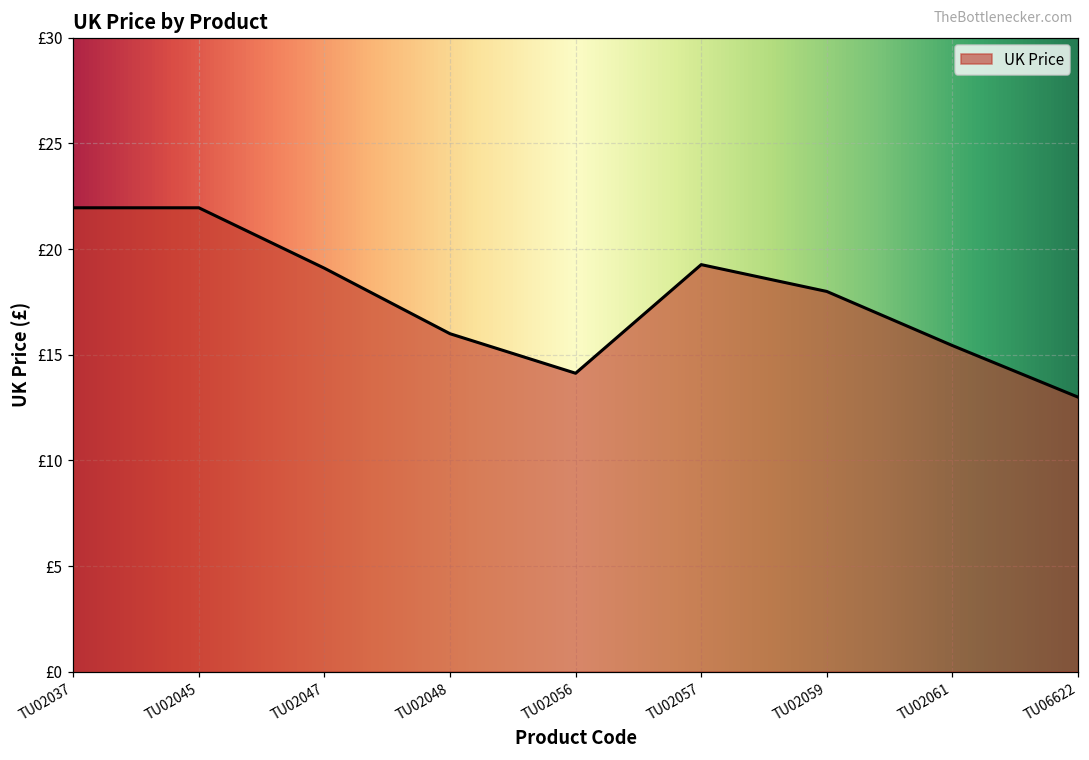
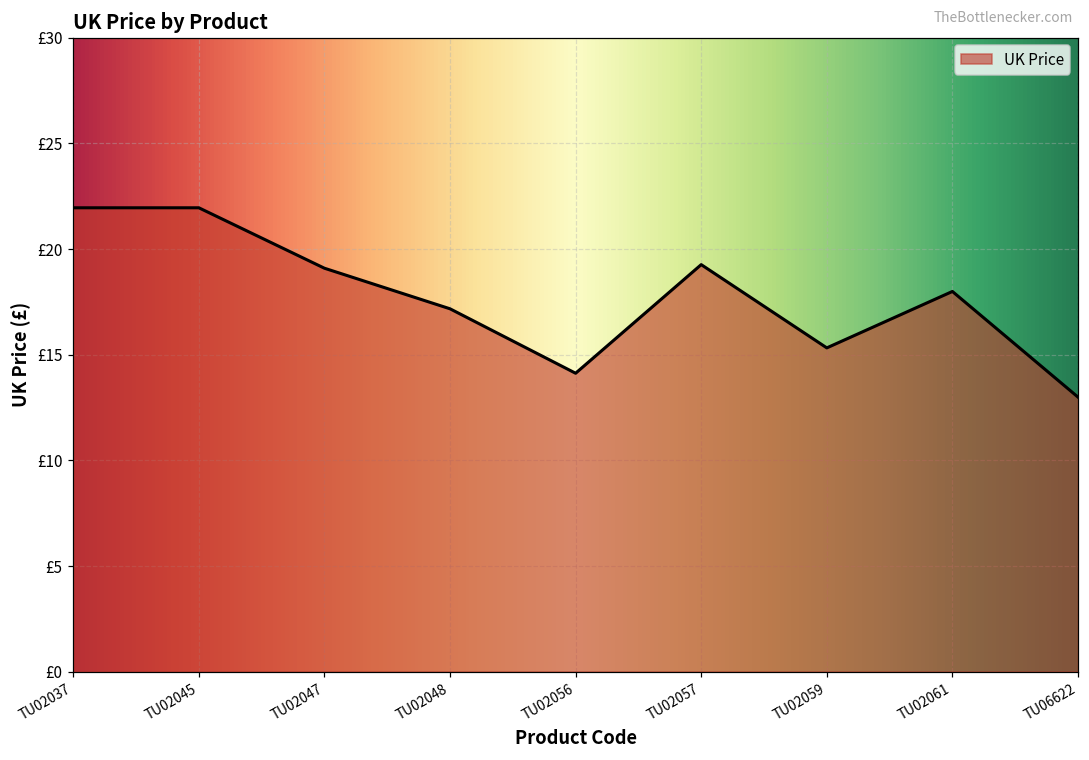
  {
    "TU02037": "£22.0",
    "TU02045": "£22.0",
    "TU02047": "£19.1",
-   "TU02048": "£16.0",
+   "TU02048": "£17.2",
    "TU02056": "£14.1",
    "TU02057": "£19.3",
-   "TU02059": "£18.0",
-   "TU02061": "£15.4",
+   "TU02059": "£15.3",
+   "TU02061": "£18.0",
    "TU06622": "£13.0"
  }
